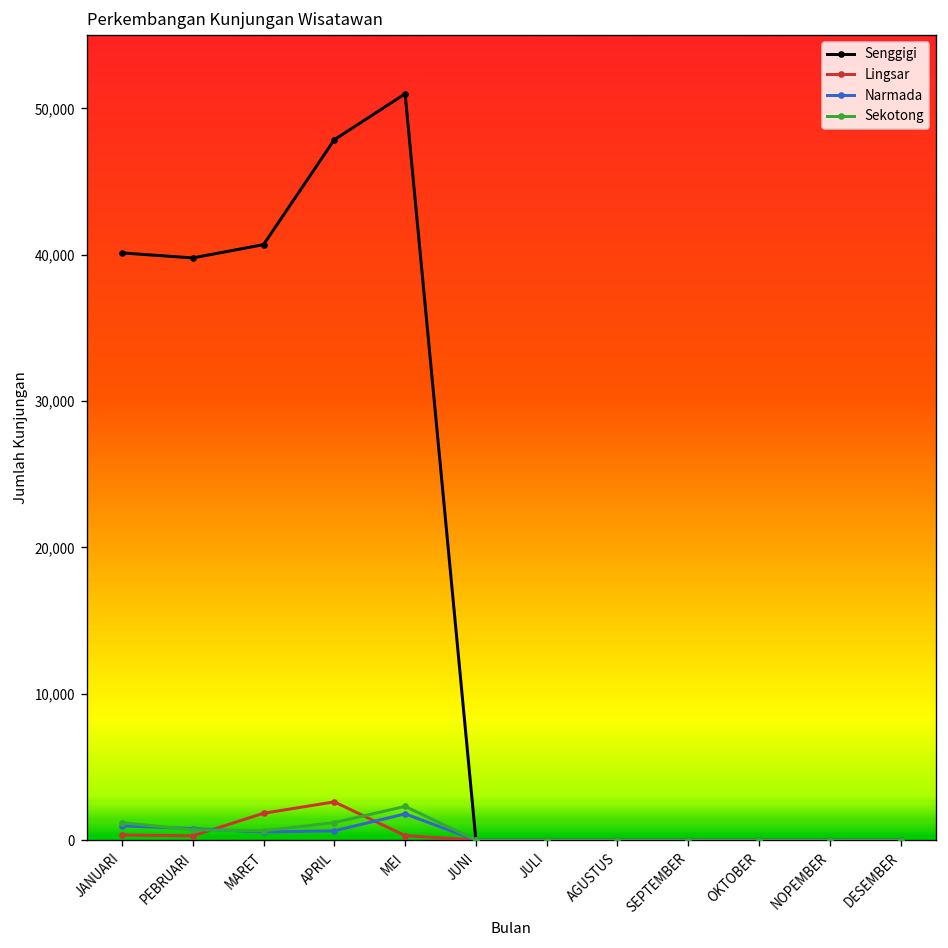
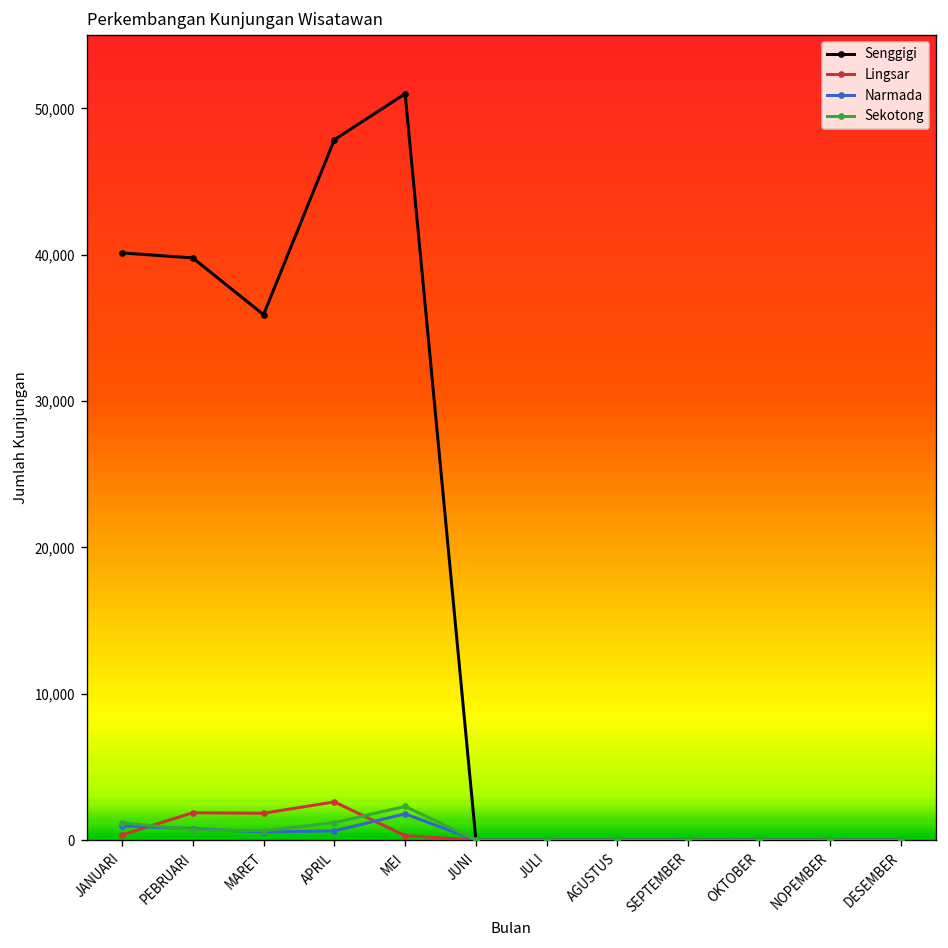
  {
    "Senggigi": {
      "JANUARI": "40,100",
      "PEBRUARI": "39,800",
-     "MARET": "40,700",
+     "MARET": "35,900",
      "APRIL": "47,900",
      "MEI": "51,000"
    },
    "Lingsar": {
      "JANUARI": "300",
-     "PEBRUARI": "300",
+     "PEBRUARI": "1,900",
      "MARET": "1,800",
      "APRIL": "2,600",
      "MEI": "300"
    },
    "Narmada": {
      "JANUARI": "1,000",
      "APRIL": "600",
      "MEI": "1,800"
    },
    "Sekotong": {
      "JANUARI": "1,200",
      "APRIL": "1,200",
      "MEI": "2,300"
    }
  }
